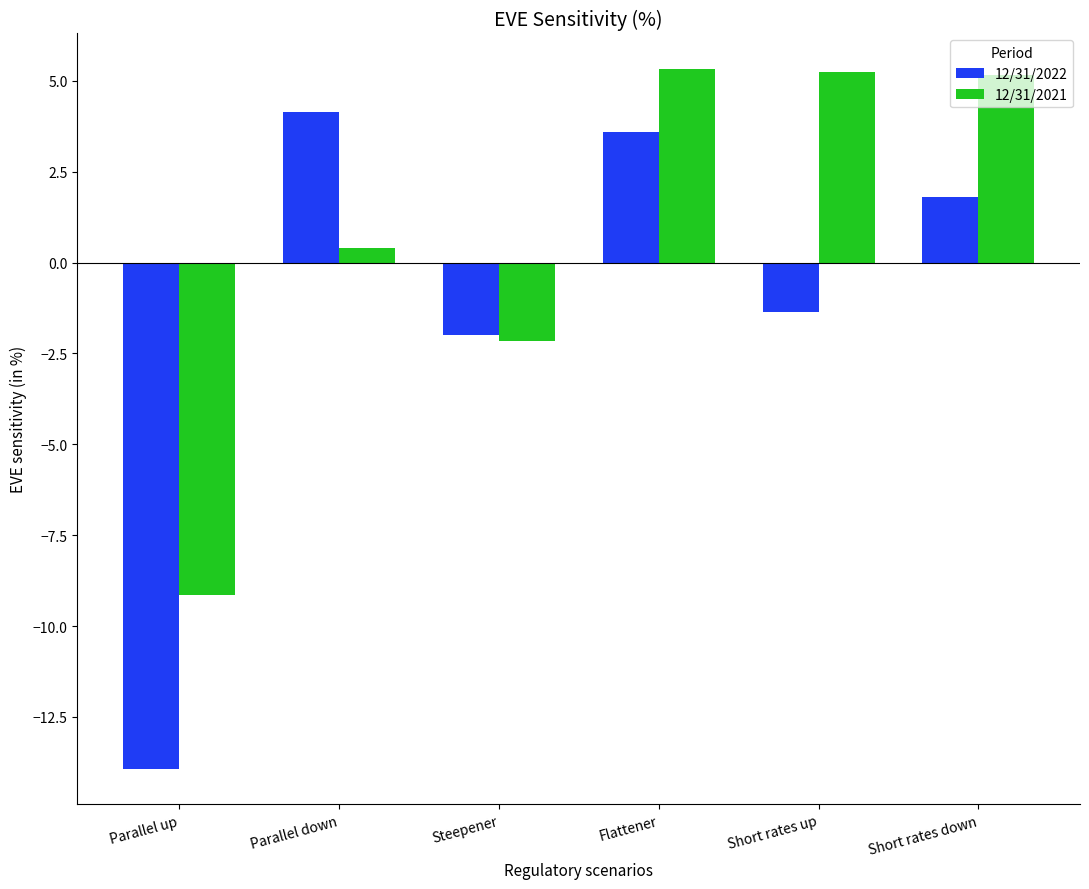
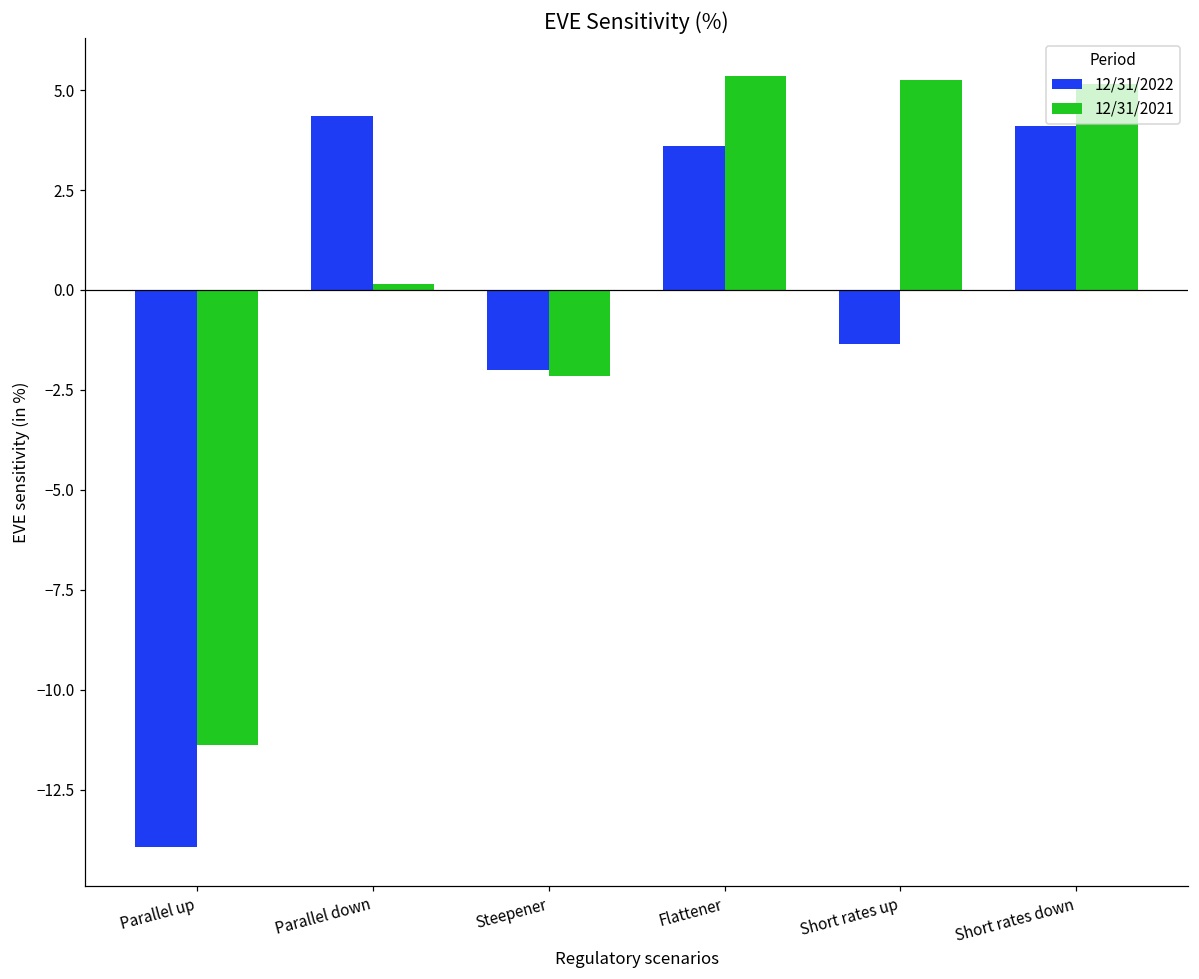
  {
    "12/31/2022": {
      "Parallel up": -13.9,
-     "Parallel down": 4.1,
+     "Parallel down": 4.4,
      "Steepener": -2.0,
      "Flattener": 3.6,
      "Short rates up": -1.4,
-     "Short rates down": 1.8
+     "Short rates down": 4.1
    },
    "12/31/2021": {
-     "Parallel up": -9.2,
-     "Parallel down": 0.4,
+     "Parallel up": -11.4,
+     "Parallel down": 0.2,
      "Steepener": -2.2,
      "Flattener": 5.3,
      "Short rates up": 5.2
    }
  }
